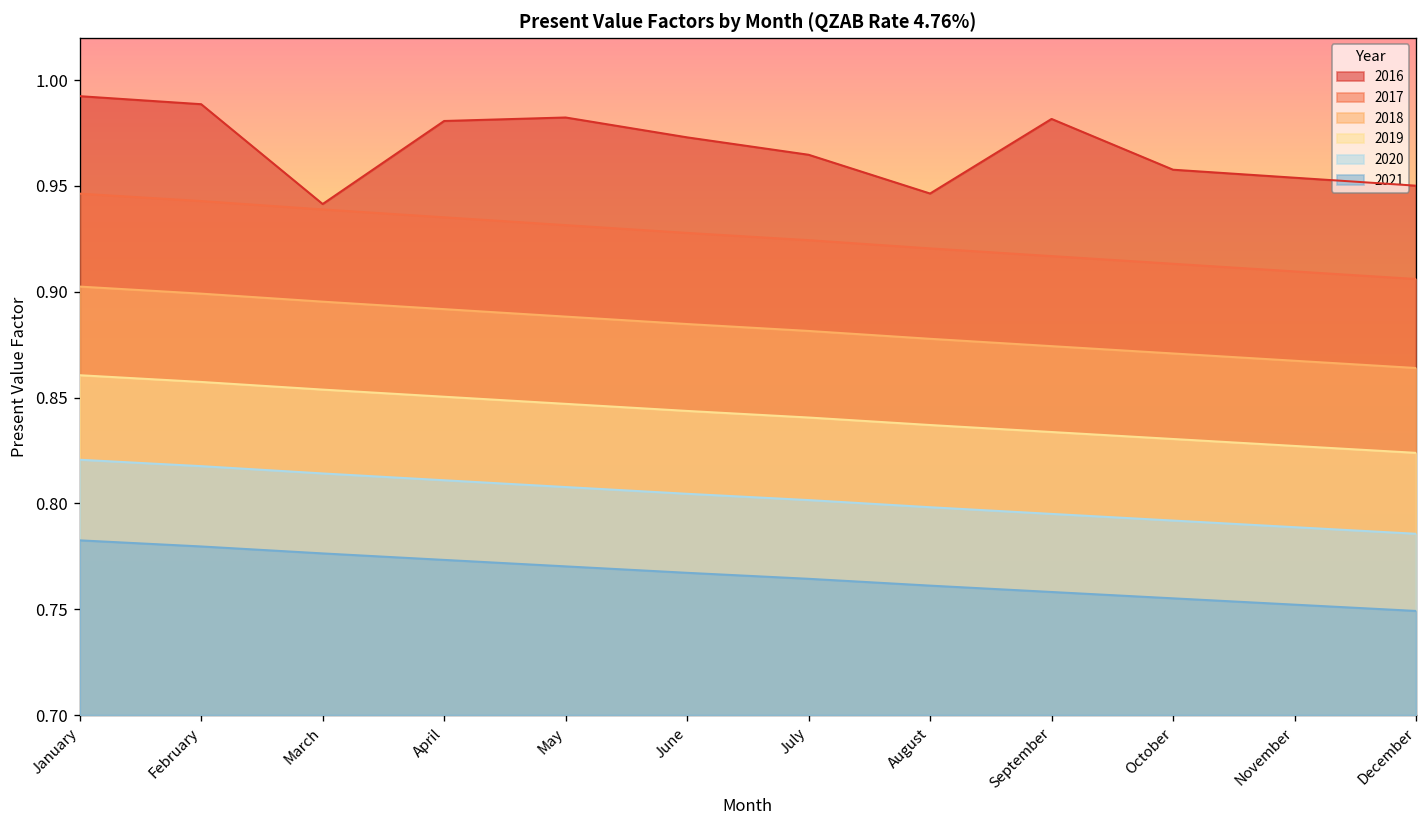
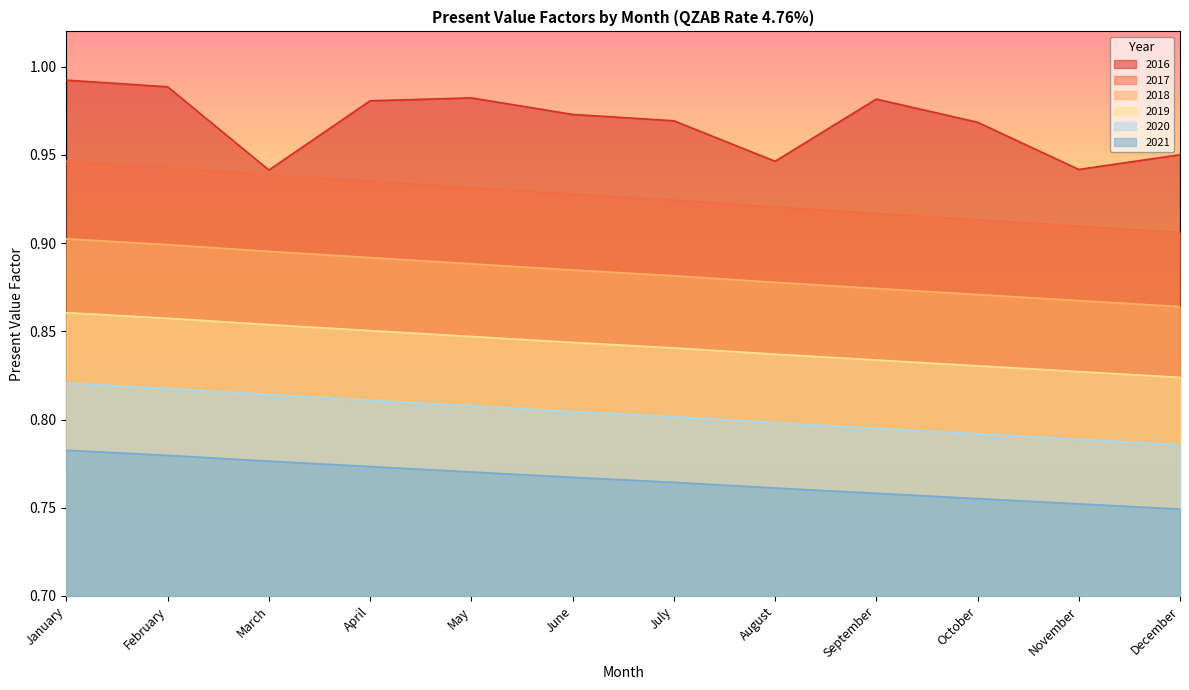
  {
    "2016": {
      "January": 0.992,
      "February": 0.989,
      "March": 0.941,
      "April": 0.981,
      "May": 0.982,
      "June": 0.973,
-     "July": 0.965,
+     "July": 0.969,
      "August": 0.946,
      "September": 0.982,
-     "October": 0.958,
-     "November": 0.954,
+     "October": 0.968,
+     "November": 0.942,
      "December": 0.950
    },
    "2020": {
      "January": 0.821,
      "February": 0.818,
      "March": 0.814,
      "April": 0.811,
      "May": 0.808,
      "June": 0.805,
      "July": 0.802,
      "August": 0.798,
      "September": 0.795,
      "October": 0.792,
      "November": 0.789,
      "December": 0.786
    },
    "2021": {
      "January": 0.783,
      "February": 0.780,
      "March": 0.776,
      "April": 0.773,
      "May": 0.770,
      "June": 0.767,
      "July": 0.764,
      "August": 0.761,
      "September": 0.758,
      "October": 0.755,
      "November": 0.752,
      "December": 0.749
    }
  }
